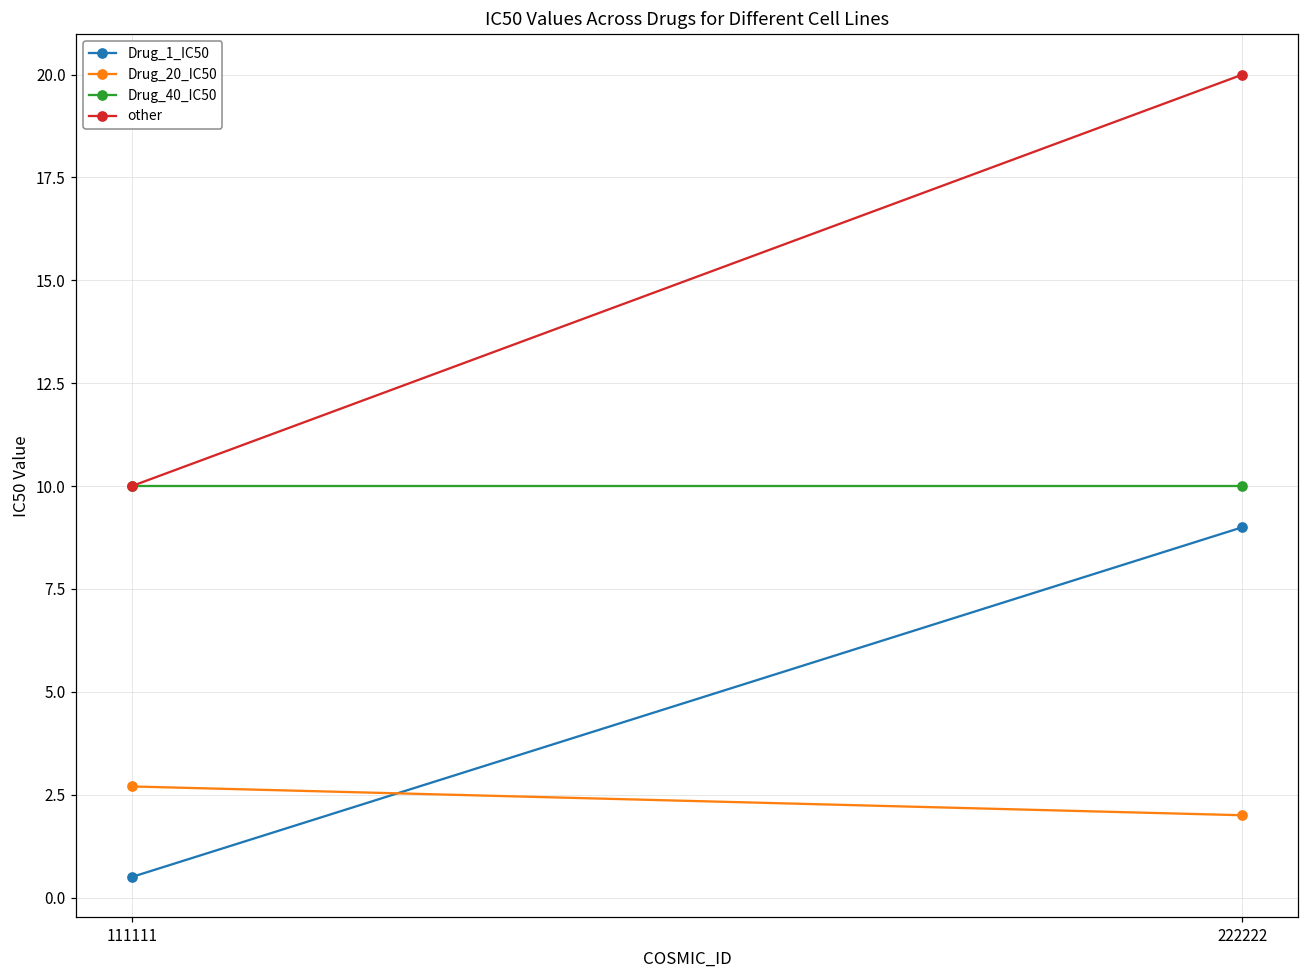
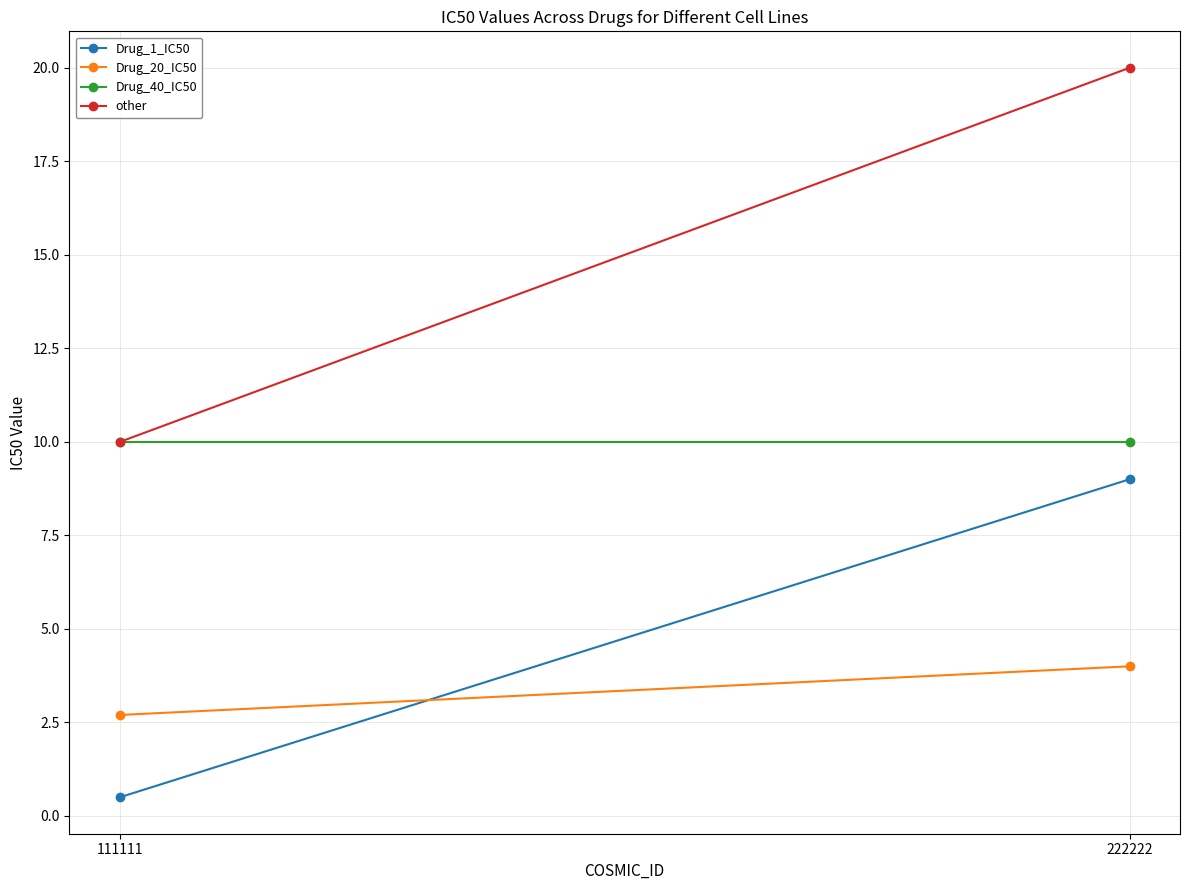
  {
    "Drug_1_IC50": {
      "111111": 0.5,
      "222222": 9
    },
    "Drug_20_IC50": {
      "111111": 2.7,
-     "222222": 2
+     "222222": 4
    },
    "Drug_40_IC50": {
      "222222": 10
    },
    "other": {
      "222222": 20
    }
  }
